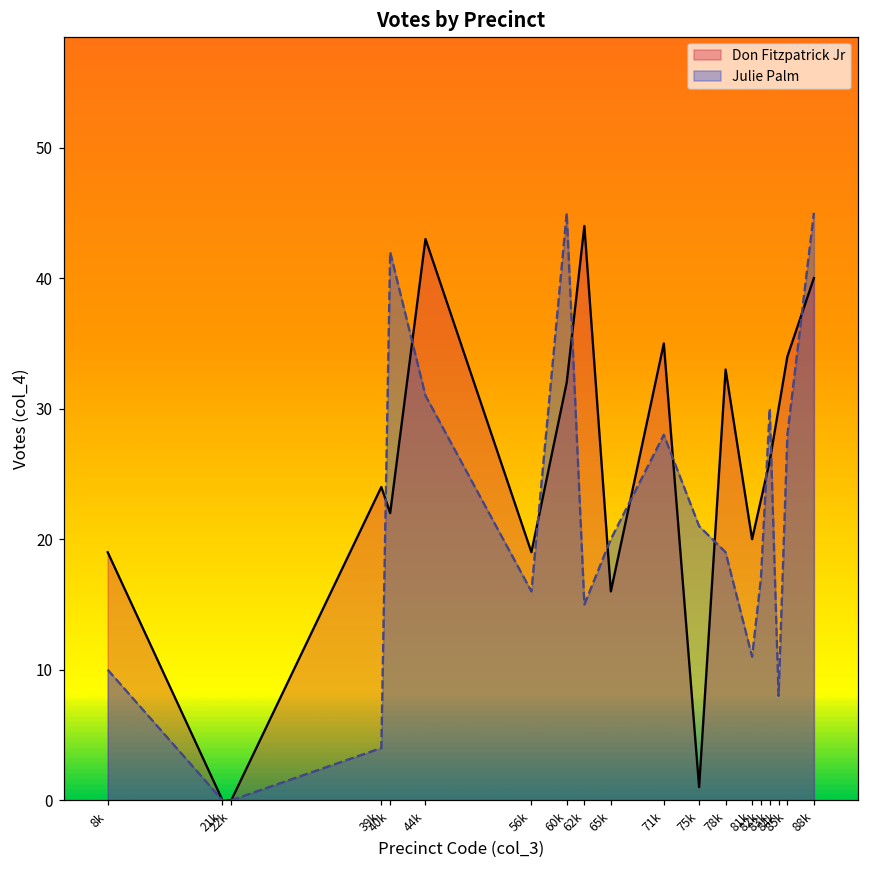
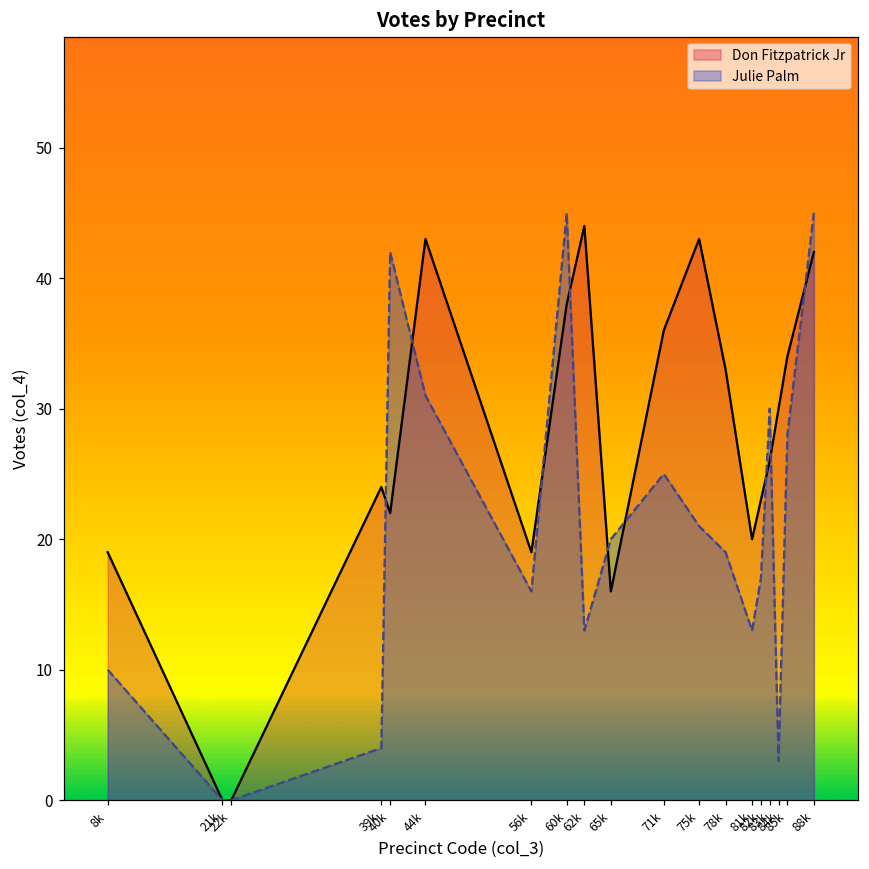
  {
    "Don Fitzpatrick Jr": {
      "8k": 19,
      "39k": 24,
      "40k": 22,
      "44k": 43,
      "56k": 19,
-     "60k": 32,
+     "60k": 38,
      "62k": 44,
      "65k": 16,
-     "71k": 35,
-     "75k": 1,
+     "71k": 36,
+     "75k": 43,
      "78k": 33,
      "81k": 20,
      "82k": 23,
      "83k": 26,
      "84k": 30,
      "85k": 34,
-     "88k": 40
+     "88k": 42
    },
    "Julie Palm": {
      "8k": 10,
      "39k": 4,
      "40k": 42,
      "44k": 31,
      "56k": 16,
      "60k": 45,
-     "62k": 15,
+     "62k": 13,
      "65k": 20,
-     "71k": 28,
+     "71k": 25,
      "75k": 21,
      "78k": 19,
-     "81k": 11,
+     "81k": 13,
      "82k": 17,
      "83k": 30,
-     "84k": 8,
+     "84k": 3,
      "85k": 28,
      "88k": 45
    }
  }
